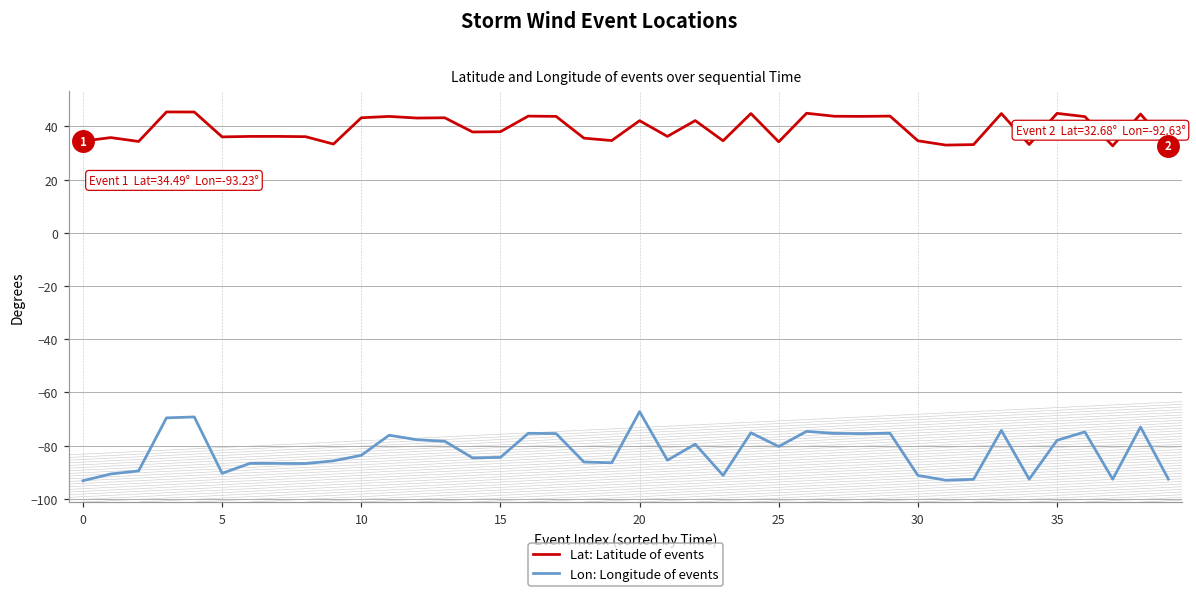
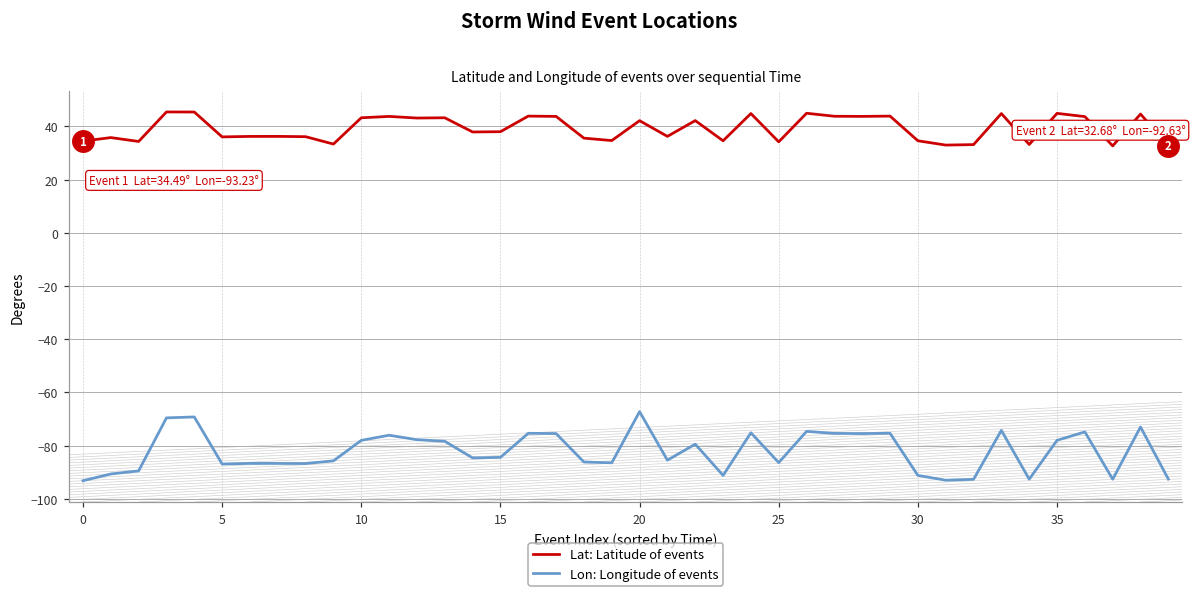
  {
    "Lon: Longitude of events": {
      "0": -93,
-     "5": -90,
-     "10": -84,
+     "5": -87,
+     "10": -78,
      "15": -84,
      "20": -67,
-     "25": -80,
+     "25": -86,
      "30": -91,
      "35": -78
    }
  }
